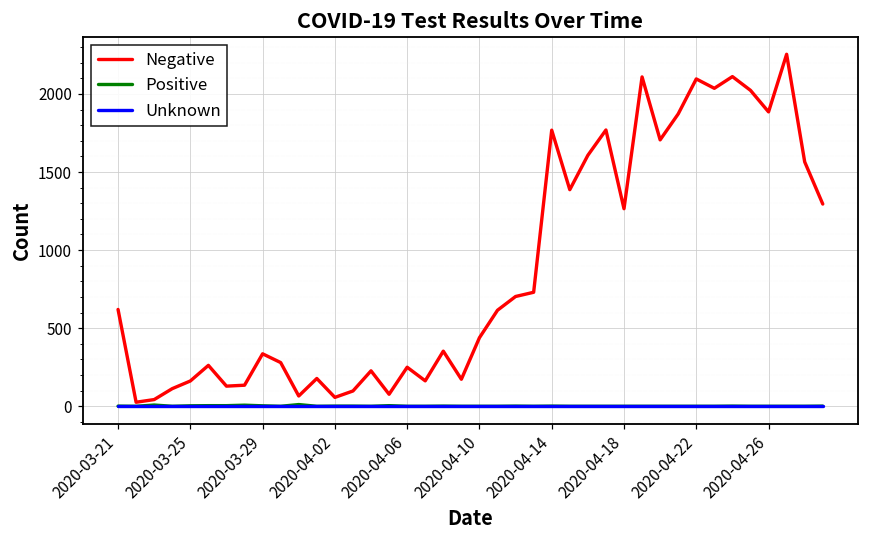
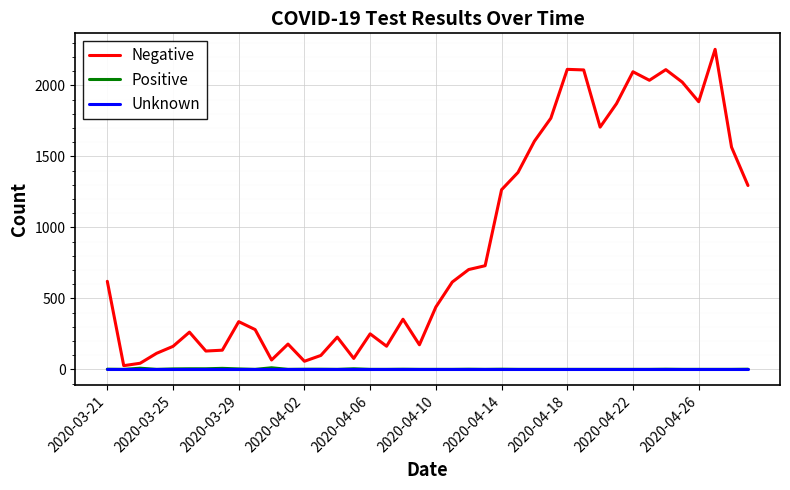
  {
    "Negative": {
      "2020-03-21": 620,
      "2020-03-25": 160,
      "2020-03-29": 340,
      "2020-04-02": 60,
      "2020-04-06": 250,
      "2020-04-10": 440,
-     "2020-04-14": 1770,
-     "2020-04-18": 1270,
+     "2020-04-14": 1270,
+     "2020-04-18": 2110,
      "2020-04-22": 2100,
      "2020-04-26": 1890
    }
  }
